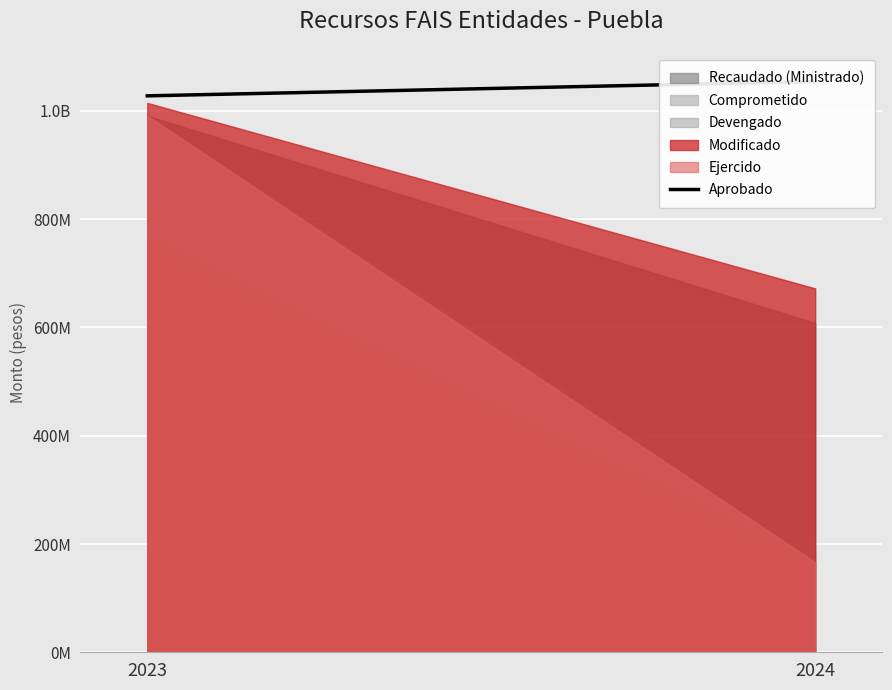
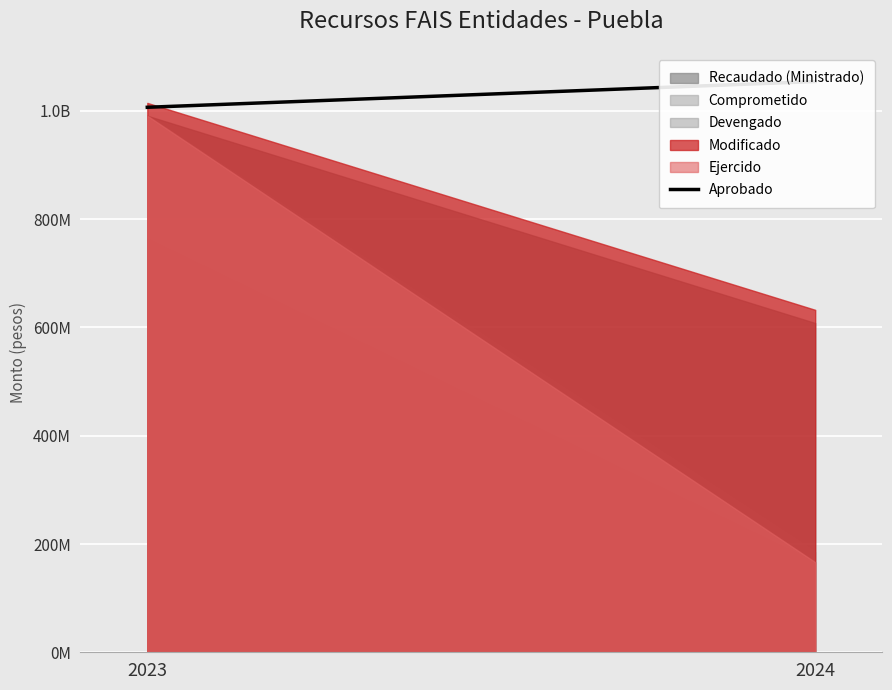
  {
    "Aprobado": {
-     "2023": 1030000000
+     "2023": 1010000000
    },
    "Modificado": {
      "2023": 1010000000,
-     "2024": 670000000
+     "2024": 630000000
    }
  }
